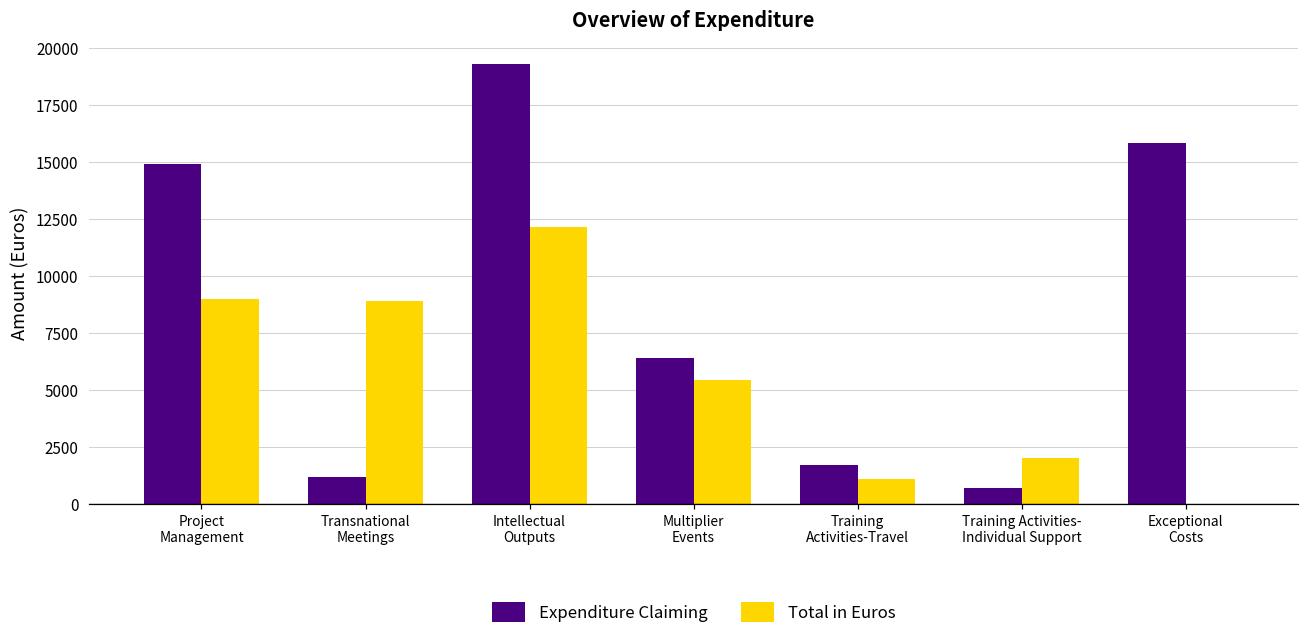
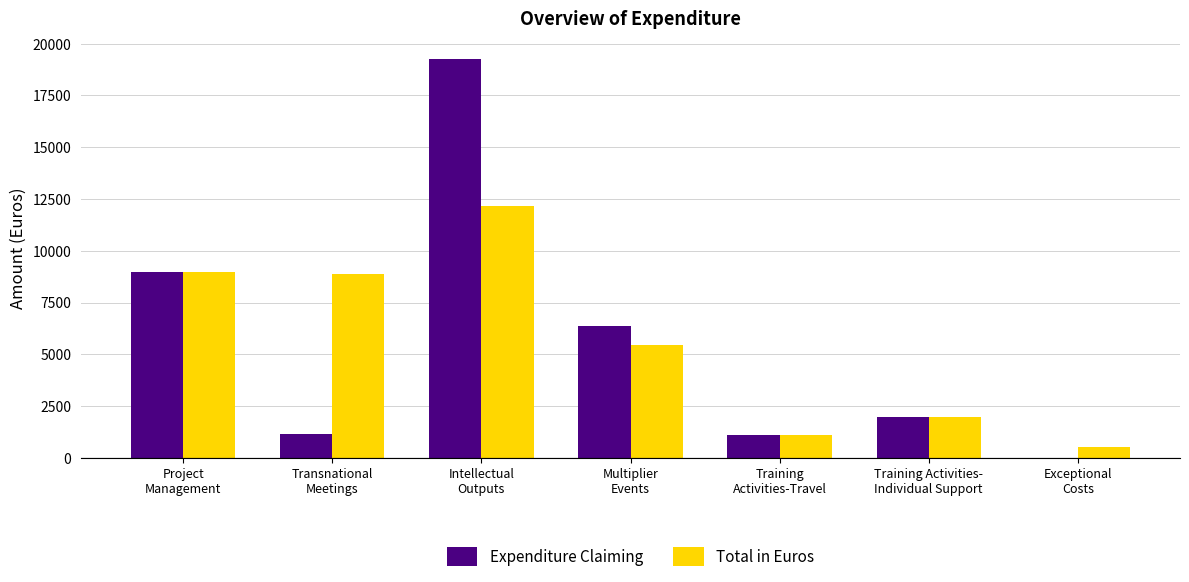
  {
    "Expenditure Claiming": {
-     "Project Management": 14900,
+     "Project Management": 9000,
      "Transnational Meetings": 1200,
      "Intellectual Outputs": 19300,
      "Multiplier Events": 6400,
-     "Training Activities-Travel": 1700,
-     "Training Activities- Individual Support": 700,
-     "Exceptional Costs": 15800
+     "Training Activities-Travel": 1100,
+     "Training Activities- Individual Support": 2000,
+     "Exceptional Costs": 0
    },
    "Total in Euros": {
      "Project Management": 9000,
      "Transnational Meetings": 8900,
      "Intellectual Outputs": 12200,
      "Multiplier Events": 5400,
      "Training Activities-Travel": 1100,
      "Training Activities- Individual Support": 2000,
-     "Exceptional Costs": 0
+     "Exceptional Costs": 600
    }
  }
